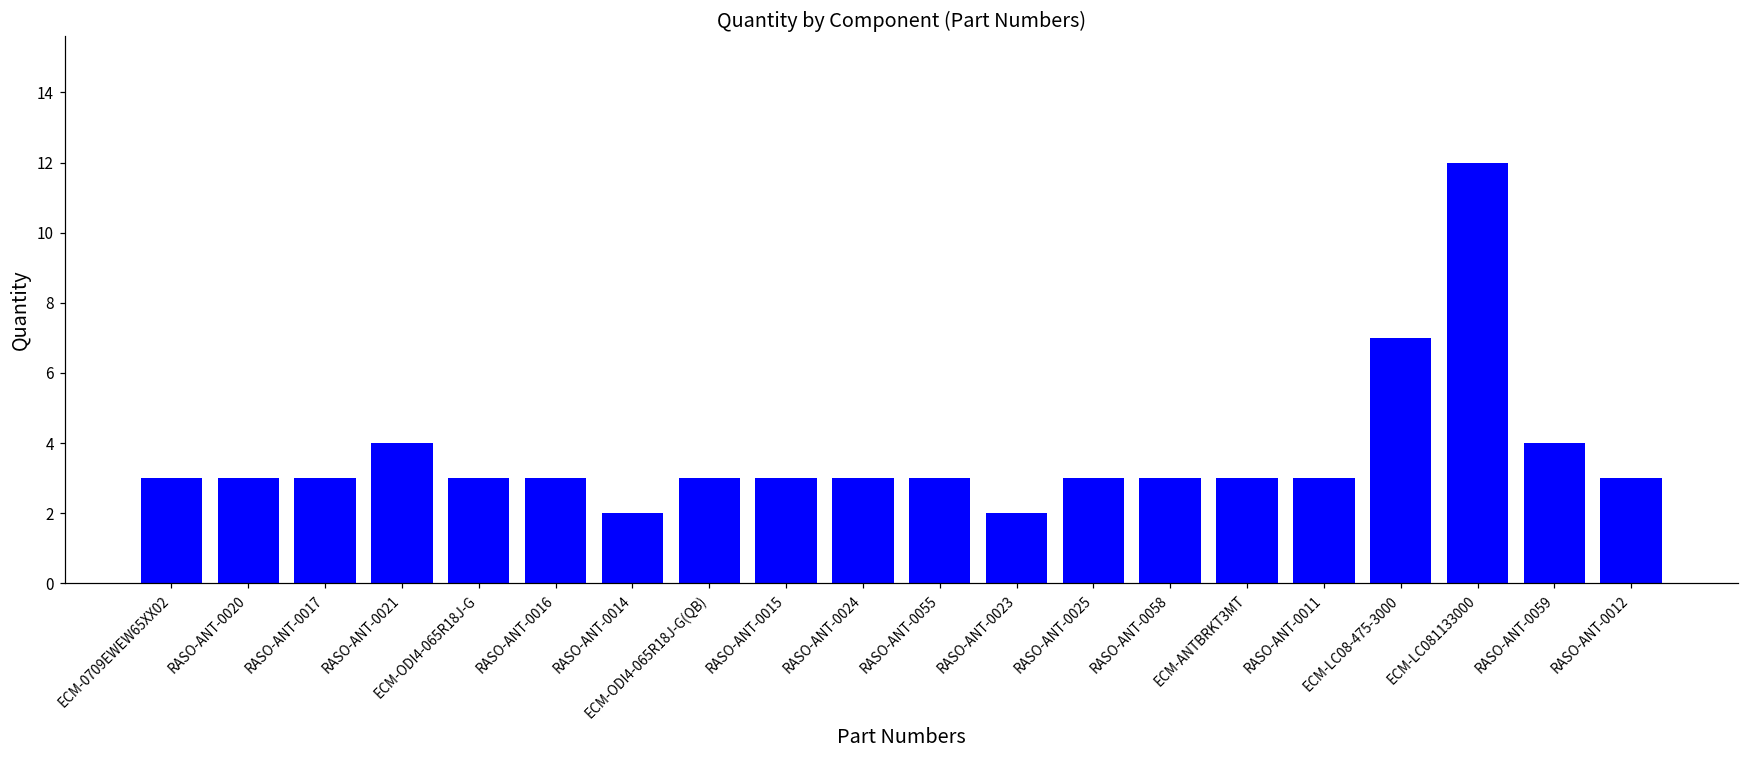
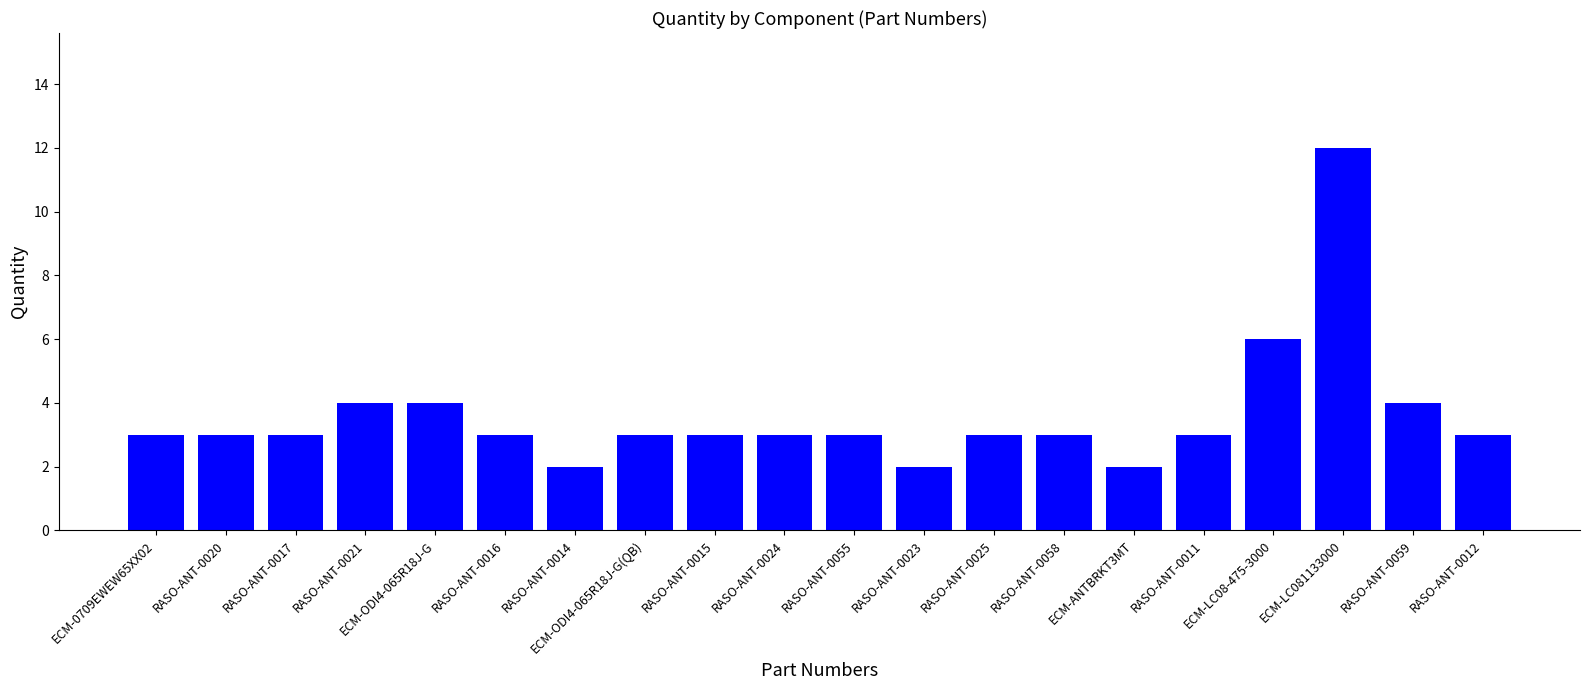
  {
    "ECM-0709EWEW65XX02": 3,
    "RASO-ANT-0020": 3,
    "RASO-ANT-0017": 3,
    "RASO-ANT-0021": 4,
-   "ECM-ODI4-065R18J-G": 3,
+   "ECM-ODI4-065R18J-G": 4,
    "RASO-ANT-0016": 3,
    "RASO-ANT-0014": 2,
    "ECM-ODI4-065R18J-G(QB)": 3,
    "RASO-ANT-0015": 3,
    "RASO-ANT-0024": 3,
    "RASO-ANT-0055": 3,
    "RASO-ANT-0023": 2,
    "RASO-ANT-0025": 3,
    "RASO-ANT-0058": 3,
-   "ECM-ANTBRKT3MT": 3,
+   "ECM-ANTBRKT3MT": 2,
    "RASO-ANT-0011": 3,
-   "ECM-LC08-475-3000": 7,
+   "ECM-LC08-475-3000": 6,
    "ECM-LC081133000": 12,
    "RASO-ANT-0059": 4,
    "RASO-ANT-0012": 3
  }
